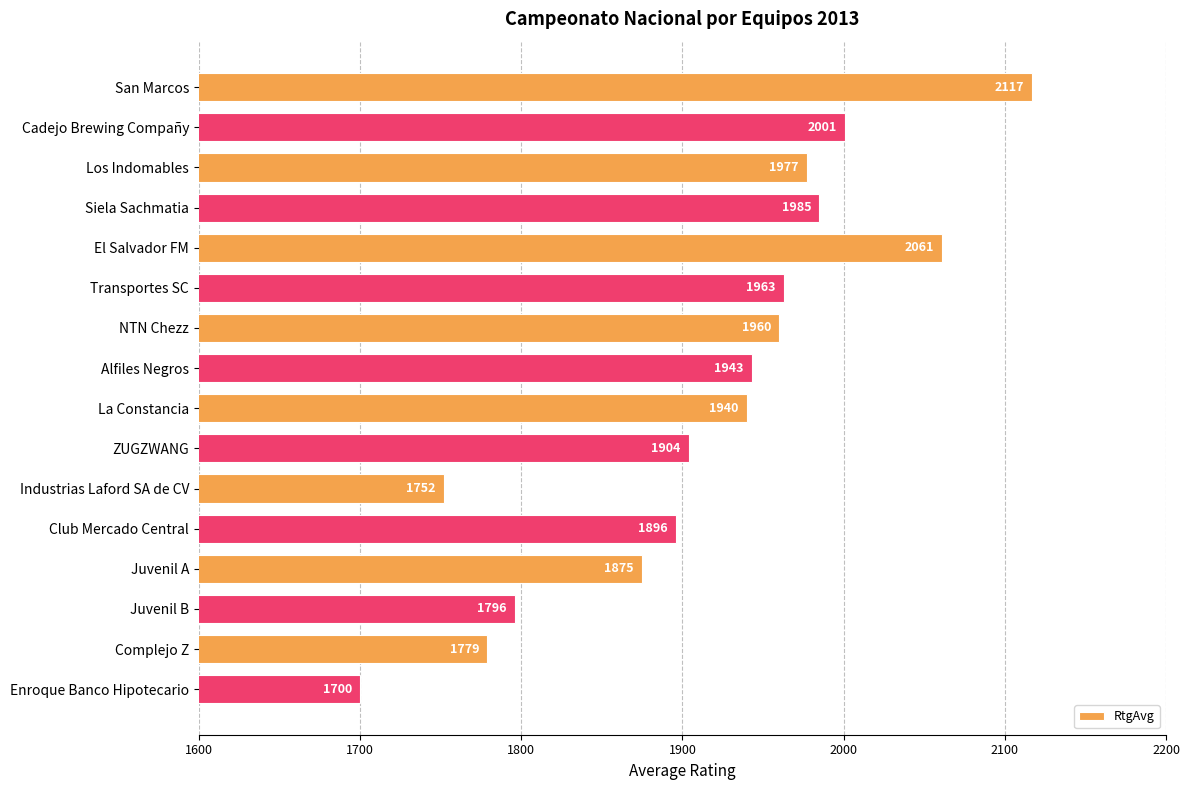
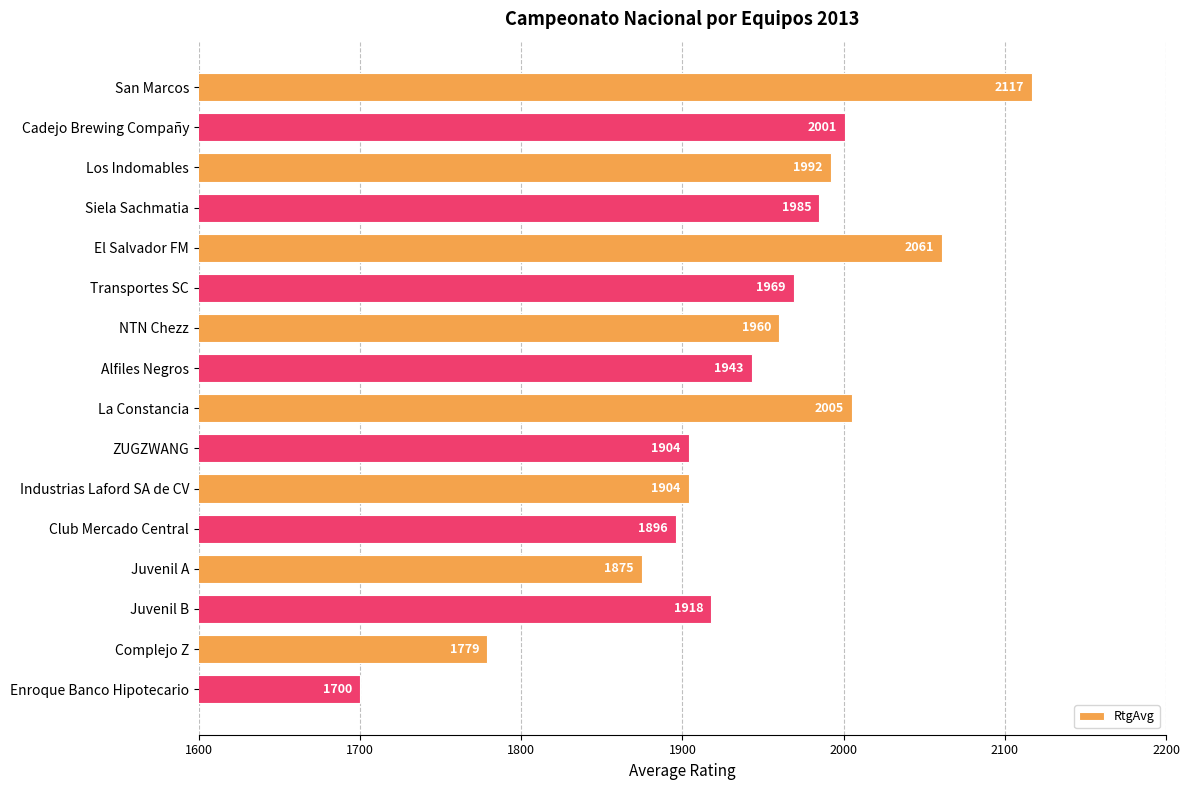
  {
    "San Marcos": 2117,
    "Cadejo Brewing Compañy": 2001,
-   "Los Indomables": 1977,
+   "Los Indomables": 1992,
    "Siela Sachmatia": 1985,
    "El Salvador FM": 2061,
-   "Transportes SC": 1963,
+   "Transportes SC": 1969,
    "NTN Chezz": 1960,
    "Alfiles Negros": 1943,
-   "La Constancia": 1940,
+   "La Constancia": 2005,
    "ZUGZWANG": 1904,
-   "Industrias Laford SA de CV": 1752,
+   "Industrias Laford SA de CV": 1904,
    "Club Mercado Central": 1896,
    "Juvenil A": 1875,
-   "Juvenil B": 1796,
+   "Juvenil B": 1918,
    "Complejo Z": 1779,
    "Enroque Banco Hipotecario": 1700
  }
